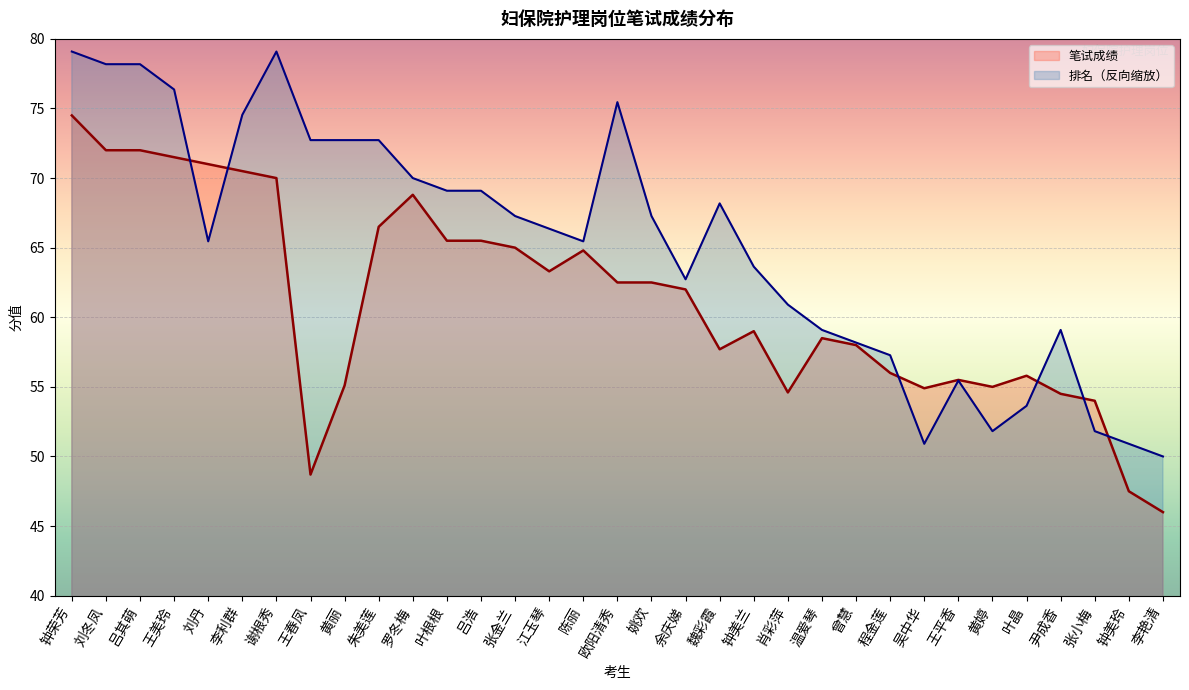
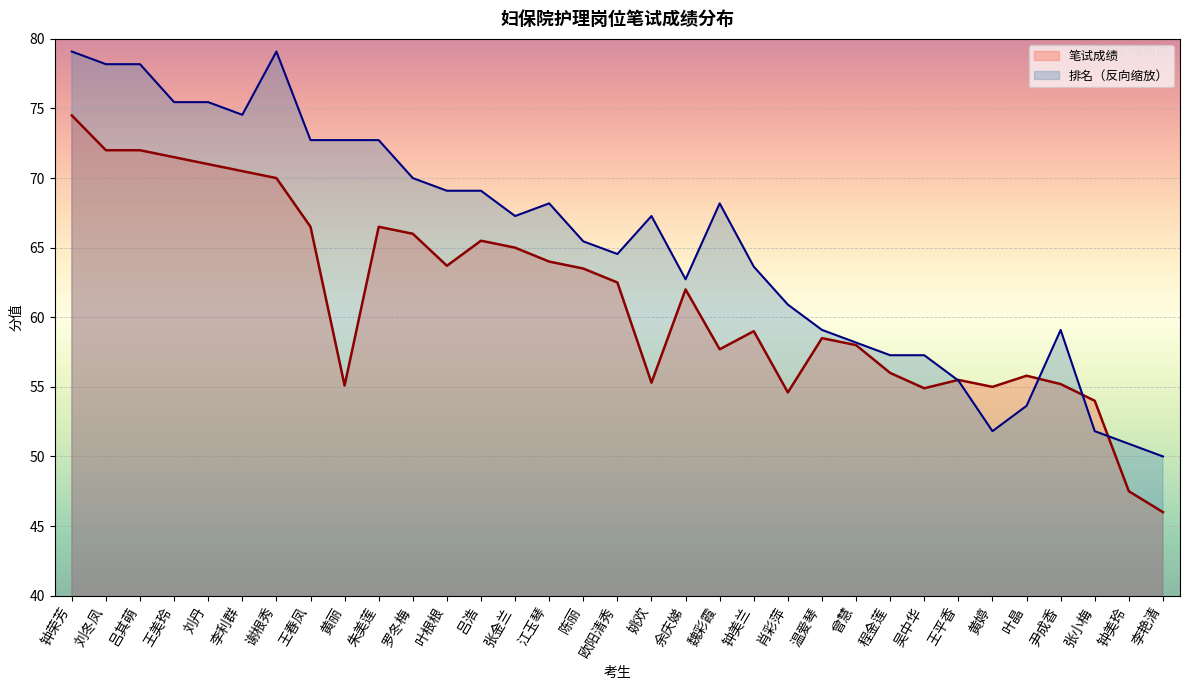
  {
    "笔试成绩": {
      "钟荣芳": 74.5,
      "刘冬凤": 72.0,
      "吕其萌": 72.0,
      "王美玲": 71.5,
      "刘丹": 71.0,
      "李利群": 70.5,
      "谢根秀": 70.0,
-     "王春凤": 48.7,
+     "王春凤": 66.5,
      "黄丽": 55.1,
      "朱美莲": 66.5,
-     "罗冬梅": 68.8,
-     "叶根根": 65.5,
+     "罗冬梅": 66.0,
+     "叶根根": 63.7,
      "吕浩": 65.5,
      "张金兰": 65.0,
-     "江玉琴": 63.3,
-     "陈丽": 64.8,
+     "江玉琴": 64.0,
+     "陈丽": 63.5,
      "欧阳清秀": 62.5,
-     "姚欢": 62.5,
+     "姚欢": 55.3,
      "余庆娣": 62.0,
      "魏彩霞": 57.7,
      "钟美兰": 59.0,
      "肖彩萍": 54.6,
      "温爱琴": 58.5,
      "程金莲": 56.0,
      "吴中华": 54.9,
      "黄婷": 55.0,
      "叶晶": 55.8,
-     "尹成香": 54.5,
+     "尹成香": 55.2,
      "张小梅": 54.0,
      "钟美玲": 47.5,
      "李艳清": 46.0
    },
    "排名（反向缩放）": {
      "钟荣芳": 79.1,
      "刘冬凤": 78.2,
      "吕其萌": 78.2,
-     "王美玲": 76.4,
-     "刘丹": 65.5,
+     "王美玲": 75.5,
+     "刘丹": 75.5,
      "李利群": 74.5,
      "谢根秀": 79.1,
      "王春凤": 72.7,
      "黄丽": 72.7,
      "朱美莲": 72.7,
      "罗冬梅": 70.0,
      "叶根根": 69.1,
      "吕浩": 69.1,
      "张金兰": 67.3,
-     "江玉琴": 66.4,
+     "江玉琴": 68.2,
      "陈丽": 65.5,
-     "欧阳清秀": 75.5,
+     "欧阳清秀": 64.5,
      "姚欢": 67.3,
      "余庆娣": 62.7,
      "魏彩霞": 68.2,
      "钟美兰": 63.6,
      "肖彩萍": 60.9,
      "温爱琴": 59.1,
      "程金莲": 57.3,
-     "吴中华": 50.9,
+     "吴中华": 57.3,
      "黄婷": 51.8,
      "叶晶": 53.6,
      "尹成香": 59.1,
      "张小梅": 51.8,
      "钟美玲": 50.9,
      "李艳清": 50.0
    }
  }
